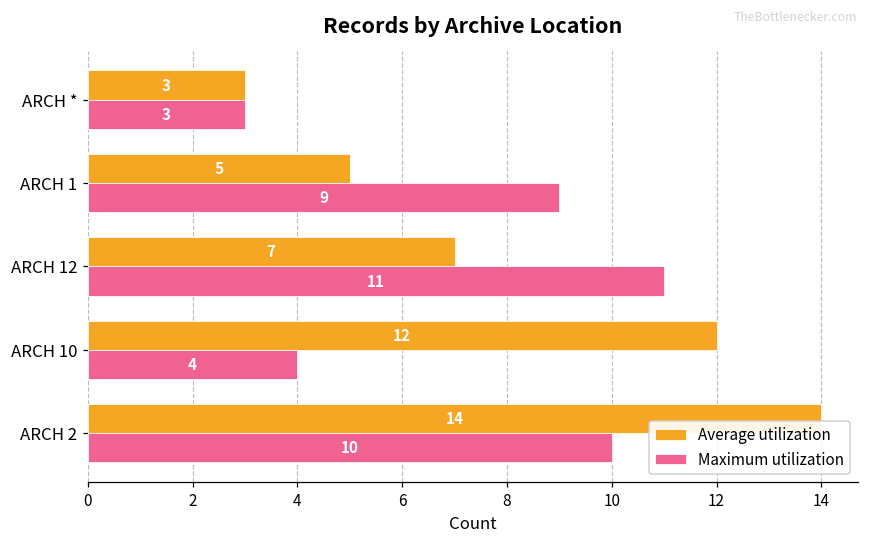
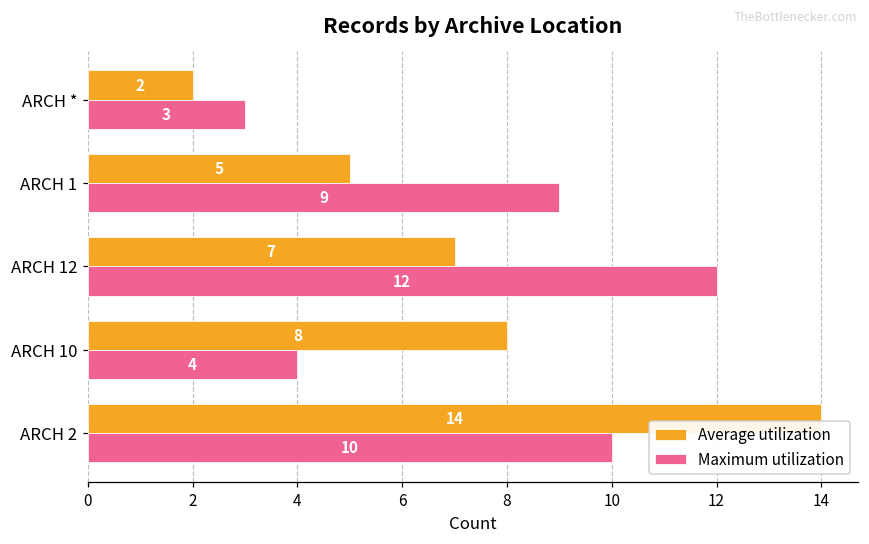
  {
    "Average utilization": {
-     "ARCH *": 3,
+     "ARCH *": 2,
      "ARCH 1": 5,
      "ARCH 12": 7,
-     "ARCH 10": 12,
+     "ARCH 10": 8,
      "ARCH 2": 14
    },
    "Maximum utilization": {
      "ARCH *": 3,
      "ARCH 1": 9,
-     "ARCH 12": 11,
+     "ARCH 12": 12,
      "ARCH 10": 4,
      "ARCH 2": 10
    }
  }
